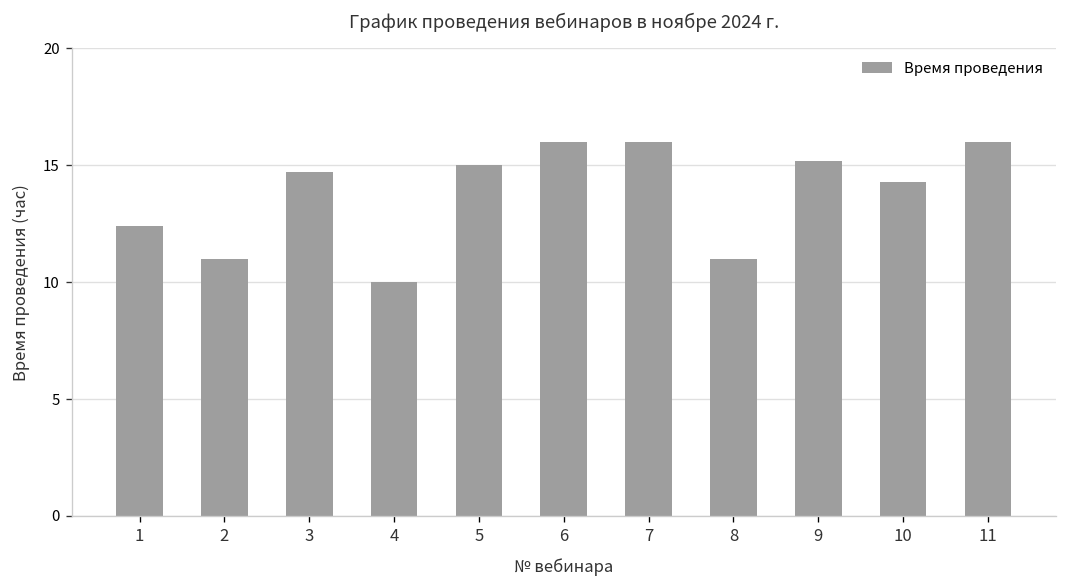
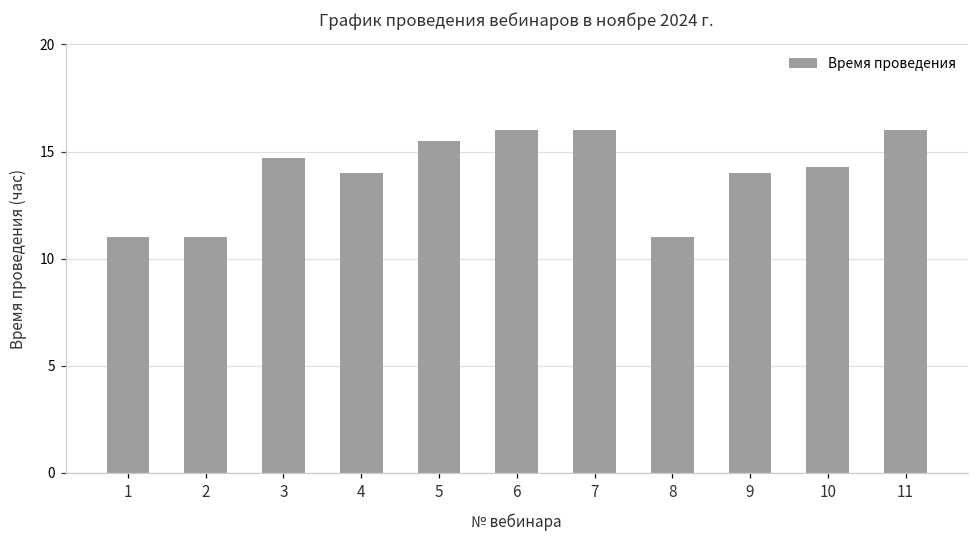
  {
-   "1": 12.4,
+   "1": 11.0,
    "2": 11.0,
    "3": 14.7,
-   "4": 10,
-   "5": 15.0,
+   "4": 14,
+   "5": 15.5,
    "6": 16.0,
    "7": 16.0,
    "8": 11.0,
-   "9": 15.2,
+   "9": 14.0,
    "10": 14.3,
    "11": 16.0
  }
